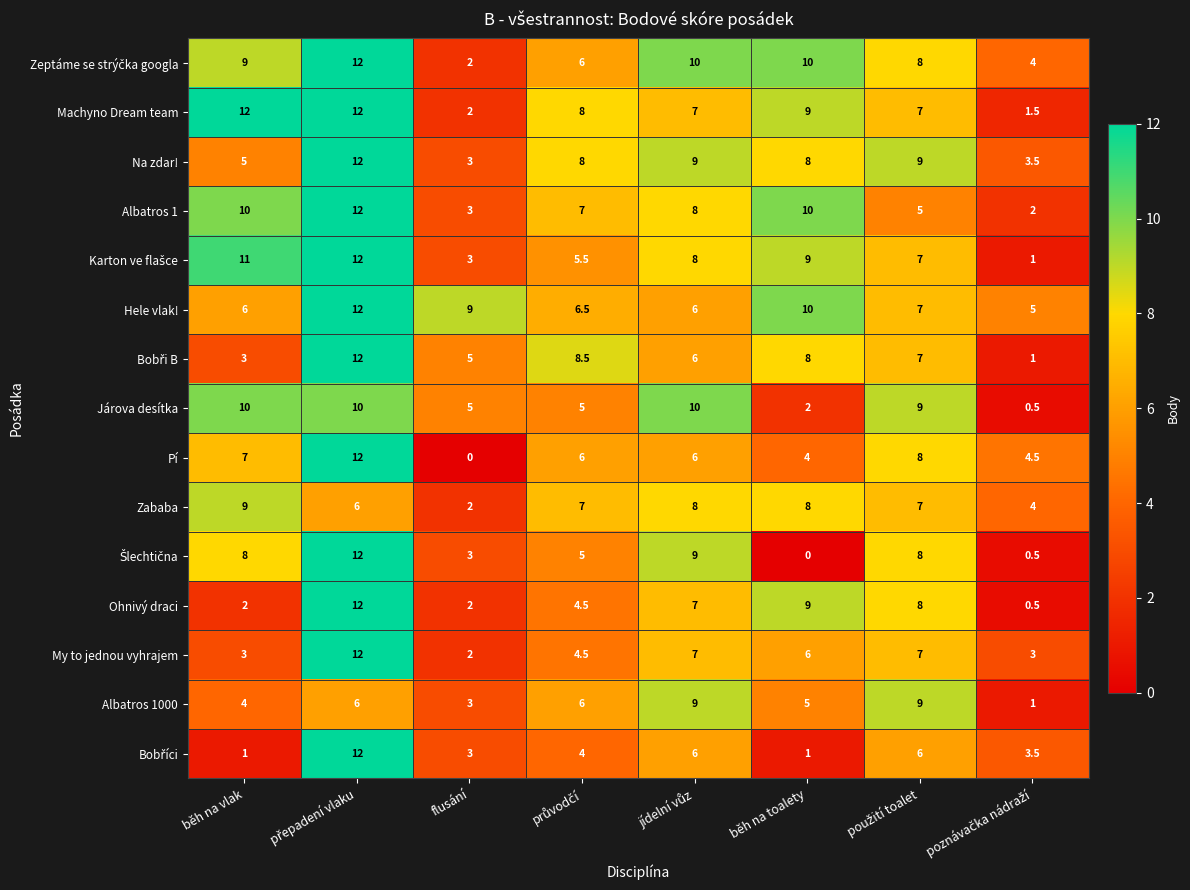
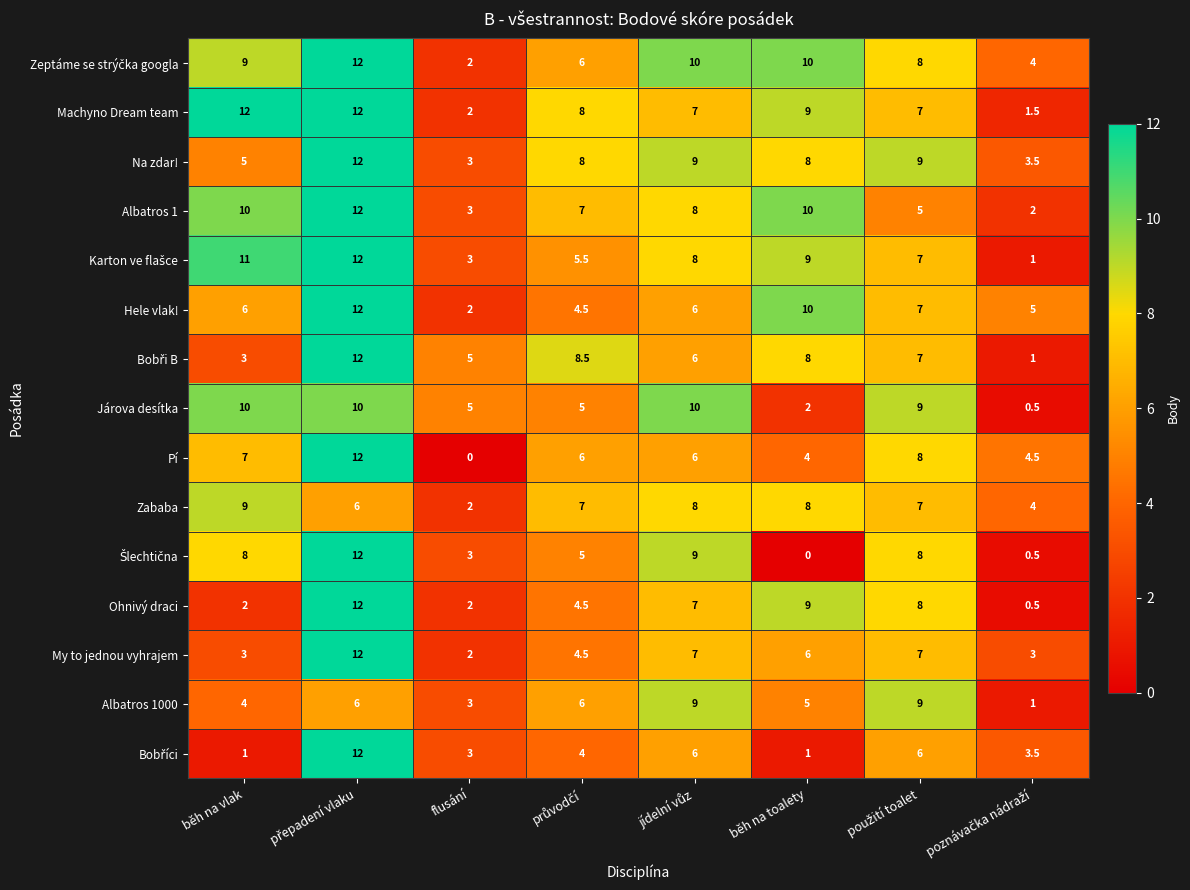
  {
    "Zeptáme se strýčka googla": {
      "běh na vlak": 9,
      "přepadení vlaku": 12,
      "flusání": 2,
      "průvodčí": 6,
      "jídelní vůz": 10,
      "běh na toalety": 10,
      "použití toalet": 8,
      "poznávačka nádraží": 4
    },
    "Machyno Dream team": {
      "běh na vlak": 12,
      "přepadení vlaku": 12,
      "flusání": 2,
      "průvodčí": 8,
      "jídelní vůz": 7,
      "běh na toalety": 9,
      "použití toalet": 7,
      "poznávačka nádraží": 1.5
    },
    "Na zdar!": {
      "běh na vlak": 5,
      "přepadení vlaku": 12,
      "flusání": 3,
      "průvodčí": 8,
      "jídelní vůz": 9,
      "běh na toalety": 8,
      "použití toalet": 9,
      "poznávačka nádraží": 3.5
    },
    "Albatros 1": {
      "běh na vlak": 10,
      "přepadení vlaku": 12,
      "flusání": 3,
      "průvodčí": 7,
      "jídelní vůz": 8,
      "běh na toalety": 10,
      "použití toalet": 5,
      "poznávačka nádraží": 2
    },
    "Karton ve flašce": {
      "běh na vlak": 11,
      "přepadení vlaku": 12,
      "flusání": 3,
      "průvodčí": 5.5,
      "jídelní vůz": 8,
      "běh na toalety": 9,
      "použití toalet": 7,
      "poznávačka nádraží": 1
    },
    "Hele vlak!": {
      "běh na vlak": 6,
      "přepadení vlaku": 12,
-     "flusání": 9,
-     "průvodčí": 6.5,
+     "flusání": 2,
+     "průvodčí": 4.5,
      "jídelní vůz": 6,
      "běh na toalety": 10,
      "použití toalet": 7,
      "poznávačka nádraží": 5
    },
    "Bobři B": {
      "běh na vlak": 3,
      "přepadení vlaku": 12,
      "flusání": 5,
      "průvodčí": 8.5,
      "jídelní vůz": 6,
      "běh na toalety": 8,
      "použití toalet": 7,
      "poznávačka nádraží": 1
    },
    "Járova desítka": {
      "běh na vlak": 10,
      "přepadení vlaku": 10,
      "flusání": 5,
      "průvodčí": 5,
      "jídelní vůz": 10,
      "běh na toalety": 2,
      "použití toalet": 9,
      "poznávačka nádraží": 0.5
    },
    "Pí": {
      "běh na vlak": 7,
      "přepadení vlaku": 12,
      "flusání": 0,
      "průvodčí": 6,
      "jídelní vůz": 6,
      "běh na toalety": 4,
      "použití toalet": 8,
      "poznávačka nádraží": 4.5
    },
    "Zababa": {
      "běh na vlak": 9,
      "přepadení vlaku": 6,
      "flusání": 2,
      "průvodčí": 7,
      "jídelní vůz": 8,
      "běh na toalety": 8,
      "použití toalet": 7,
      "poznávačka nádraží": 4
    },
    "Šlechtična": {
      "běh na vlak": 8,
      "přepadení vlaku": 12,
      "flusání": 3,
      "průvodčí": 5,
      "jídelní vůz": 9,
      "běh na toalety": 0,
      "použití toalet": 8,
      "poznávačka nádraží": 0.5
    },
    "Ohnivý draci": {
      "běh na vlak": 2,
      "přepadení vlaku": 12,
      "flusání": 2,
      "průvodčí": 4.5,
      "jídelní vůz": 7,
      "běh na toalety": 9,
      "použití toalet": 8,
      "poznávačka nádraží": 0.5
    },
    "My to jednou vyhrajem": {
      "běh na vlak": 3,
      "přepadení vlaku": 12,
      "flusání": 2,
      "průvodčí": 4.5,
      "jídelní vůz": 7,
      "běh na toalety": 6,
      "použití toalet": 7,
      "poznávačka nádraží": 3
    },
    "Albatros 1000": {
      "běh na vlak": 4,
      "přepadení vlaku": 6,
      "flusání": 3,
      "průvodčí": 6,
      "jídelní vůz": 9,
      "běh na toalety": 5,
      "použití toalet": 9,
      "poznávačka nádraží": 1
    },
    "Bobříci": {
      "běh na vlak": 1,
      "přepadení vlaku": 12,
      "flusání": 3,
      "průvodčí": 4,
      "jídelní vůz": 6,
      "běh na toalety": 1,
      "použití toalet": 6,
      "poznávačka nádraží": 3.5
    }
  }
